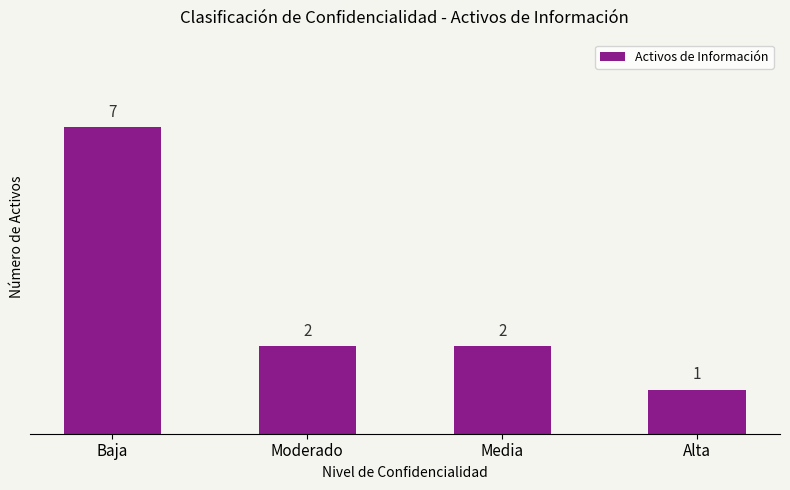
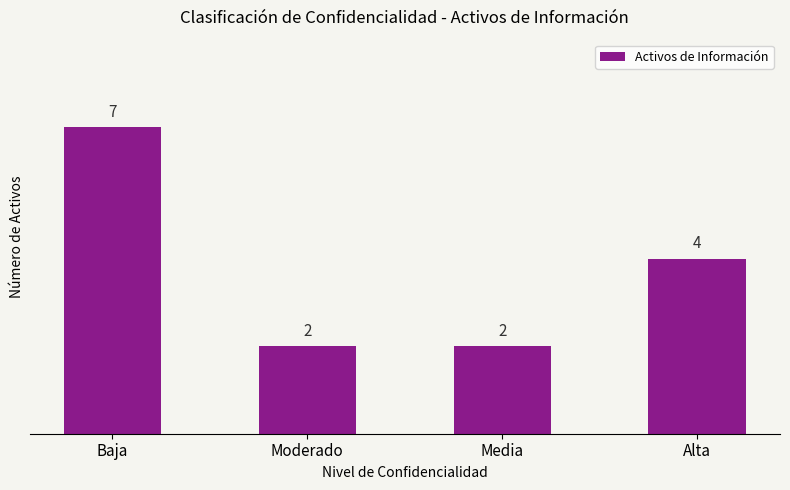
  {
    "Baja": 7,
    "Moderado": 2,
    "Media": 2,
-   "Alta": 1
+   "Alta": 4
  }
